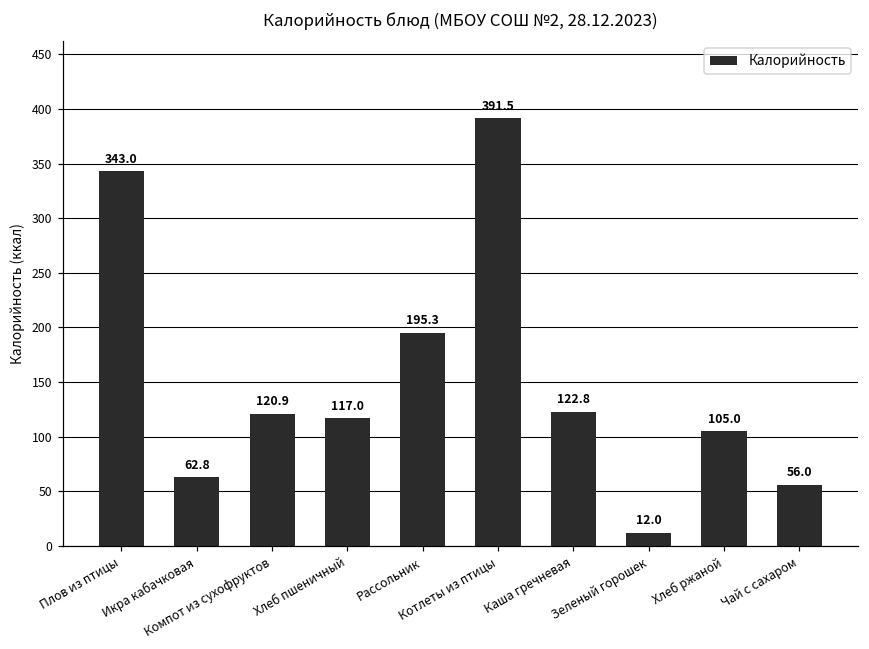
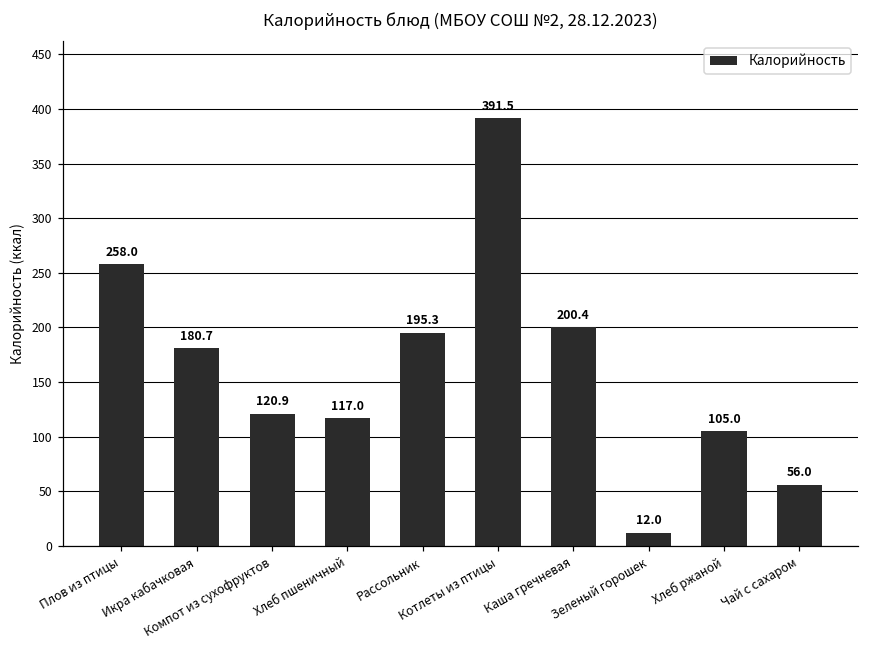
  {
-   "Плов из птицы": 343.0,
-   "Икра кабачковая": 62.8,
+   "Плов из птицы": 258.0,
+   "Икра кабачковая": 180.7,
    "Компот из сухофруктов": 120.9,
    "Хлеб пшеничный": 117.0,
    "Рассольник": 195.3,
    "Котлеты из птицы": 391.5,
-   "Каша гречневая": 122.8,
+   "Каша гречневая": 200.4,
    "Зеленый горошек": 12.0,
    "Хлеб ржаной": 105.0,
    "Чай с сахаром": 56.0
  }
